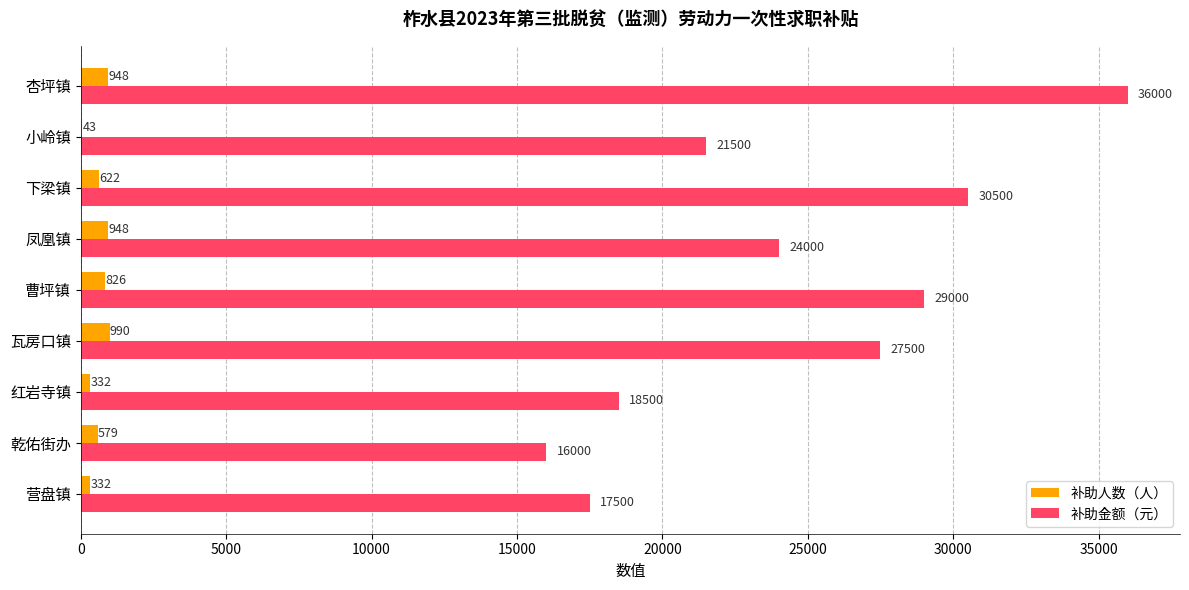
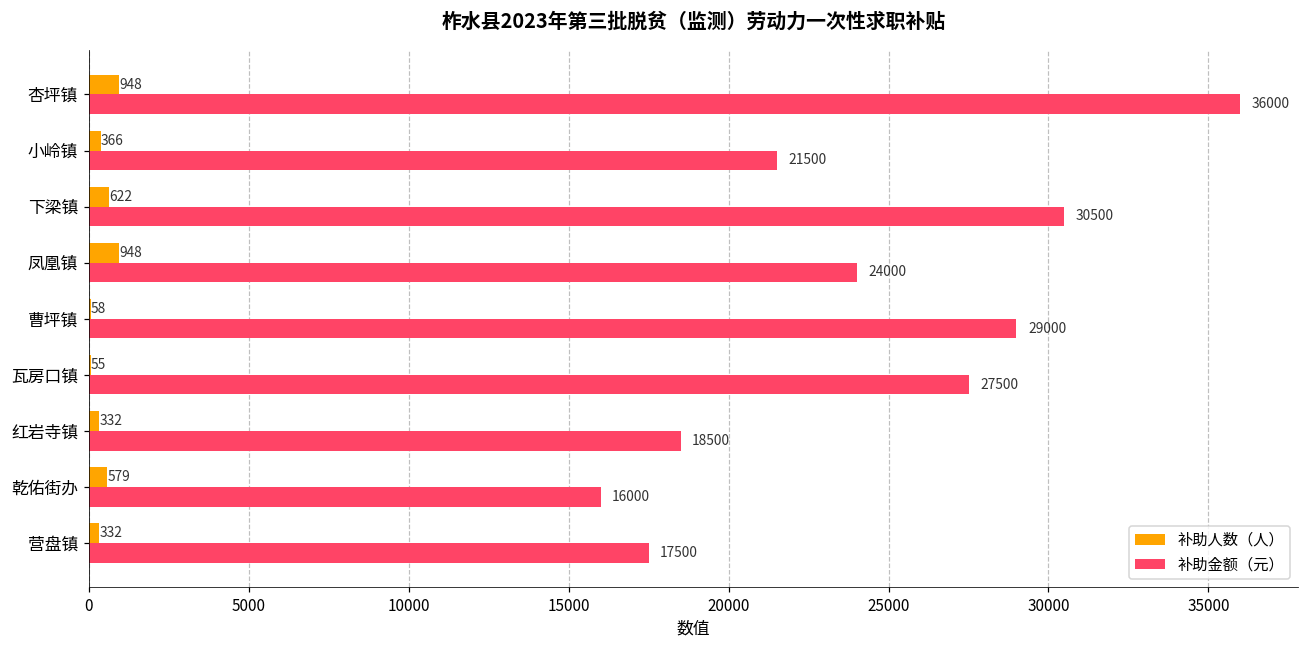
  {
    "补助人数（人）": {
      "杏坪镇": 948,
-     "小岭镇": 43,
+     "小岭镇": 366,
      "下梁镇": 622,
      "凤凰镇": 948,
-     "曹坪镇": 826,
-     "瓦房口镇": 990,
+     "曹坪镇": 58,
+     "瓦房口镇": 55,
      "红岩寺镇": 332,
      "乾佑街办": 579,
      "营盘镇": 332
    },
    "补助金额（元）": {
      "杏坪镇": 36000,
      "小岭镇": 21500,
      "下梁镇": 30500,
      "凤凰镇": 24000,
      "曹坪镇": 29000,
      "瓦房口镇": 27500,
      "红岩寺镇": 18500,
      "乾佑街办": 16000,
      "营盘镇": 17500
    }
  }
